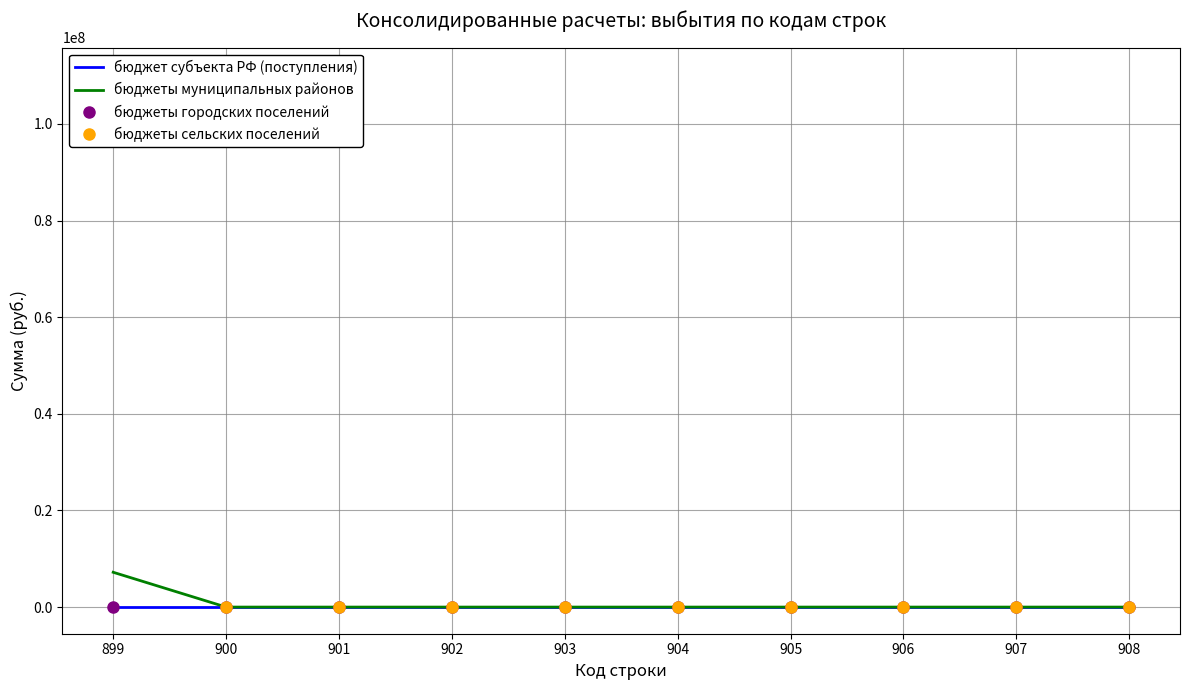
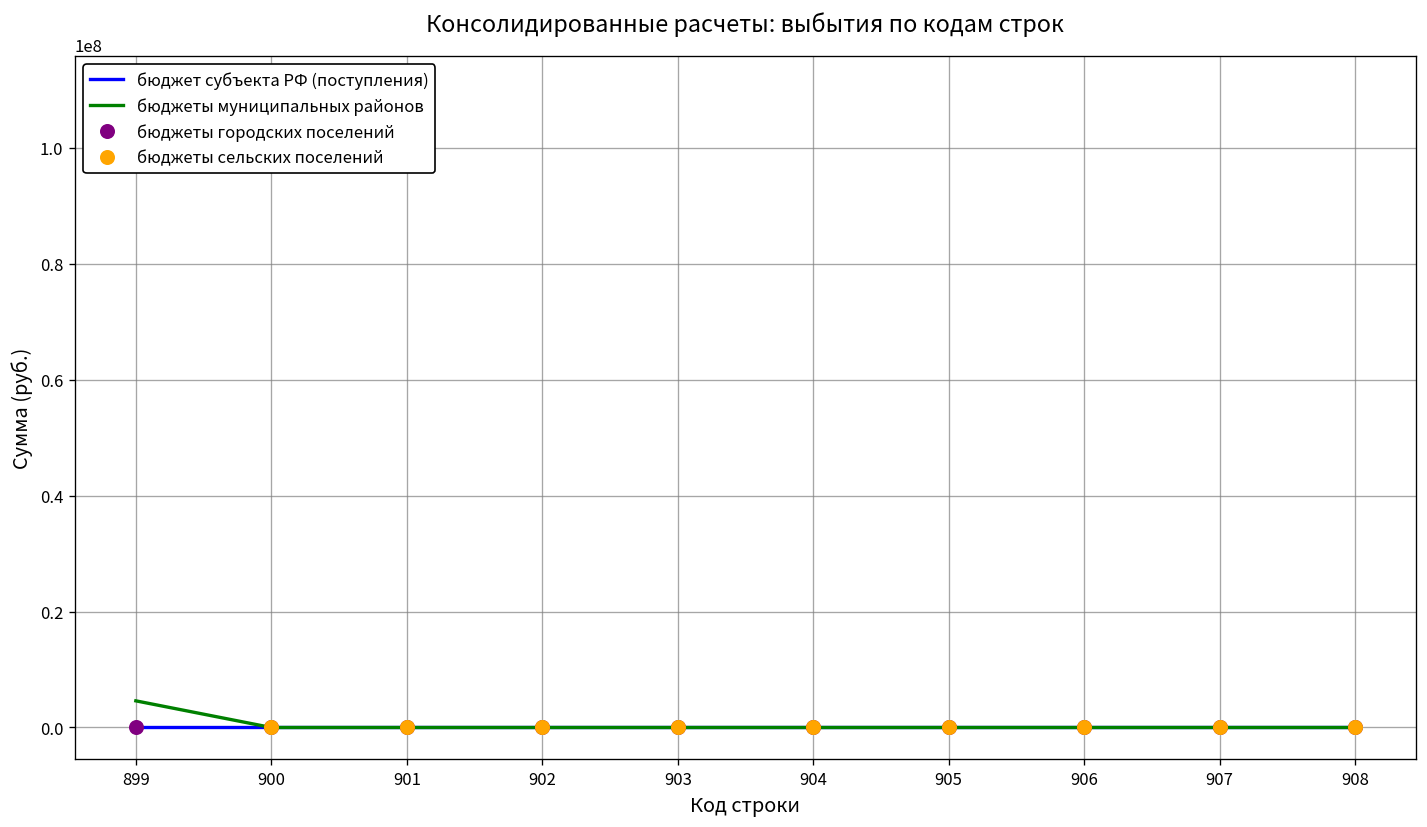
  {
    "бюджеты городских поселений": {
      "899": 0
    },
    "бюджеты муниципальных районов": {
-     "899": 7000000
+     "899": 5000000
    }
  }
